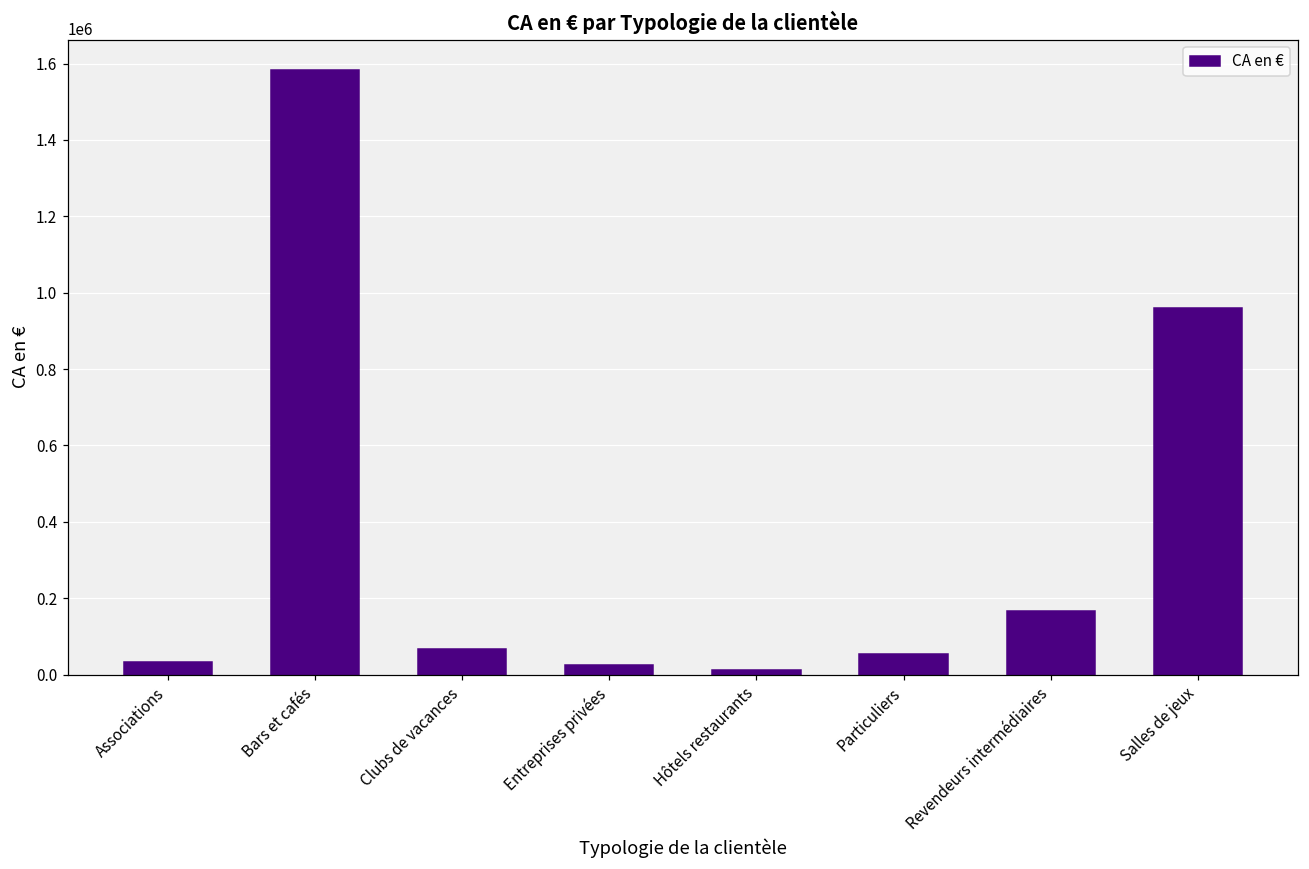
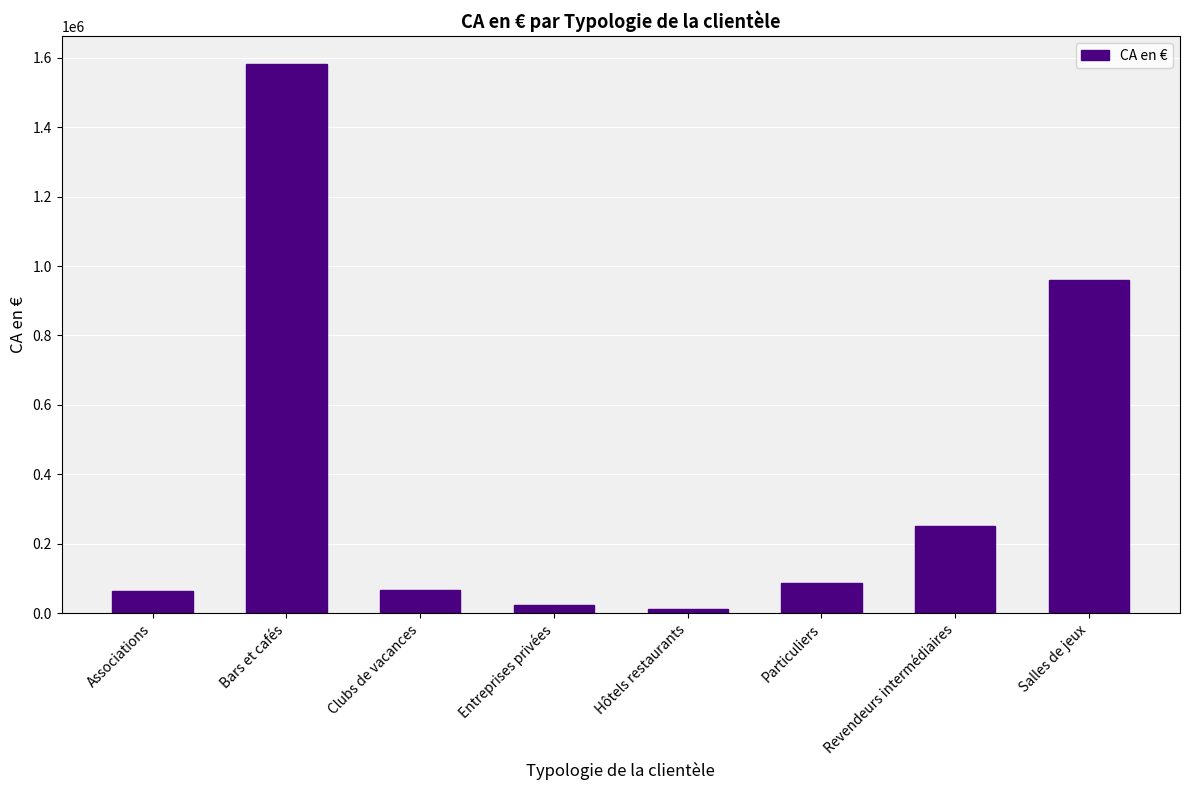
  {
-   "Associations": 30000,
+   "Associations": 60000,
    "Bars et cafés": 1580000,
    "Clubs de vacances": 70000,
    "Entreprises privées": 30000,
    "Hôtels restaurants": 10000,
-   "Particuliers": 50000,
-   "Revendeurs intermédiaires": 170000,
+   "Particuliers": 90000,
+   "Revendeurs intermédiaires": 250000,
    "Salles de jeux": 960000
  }
